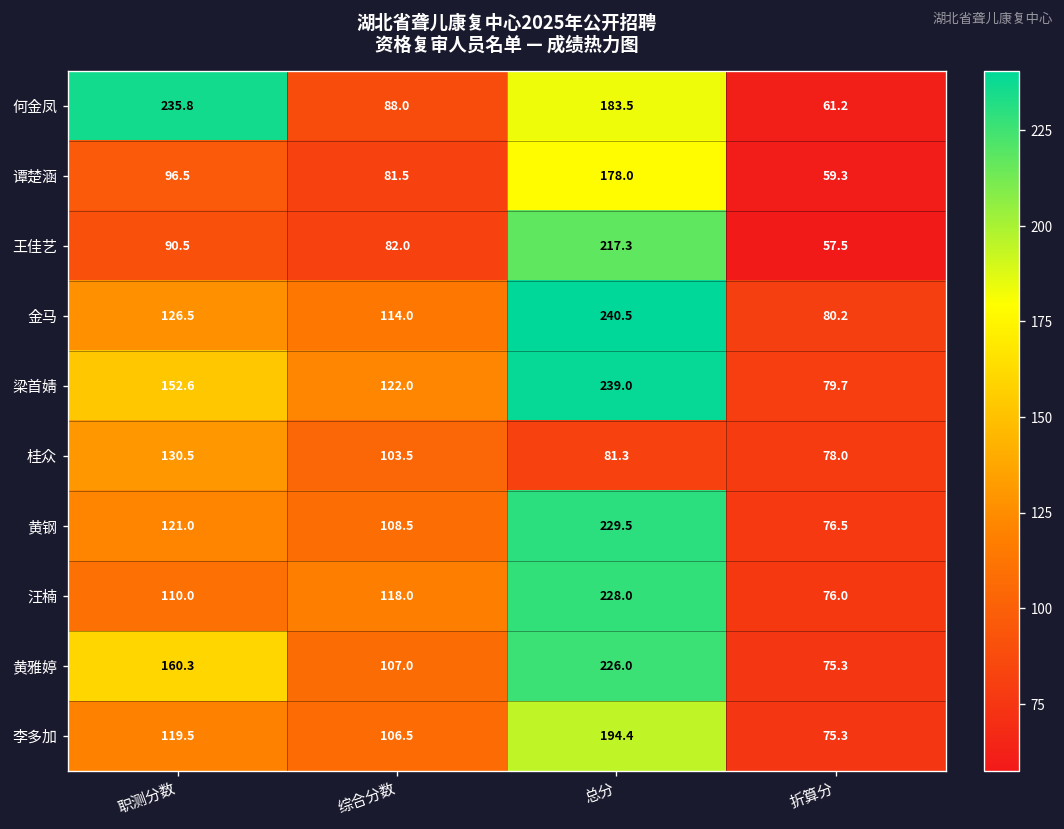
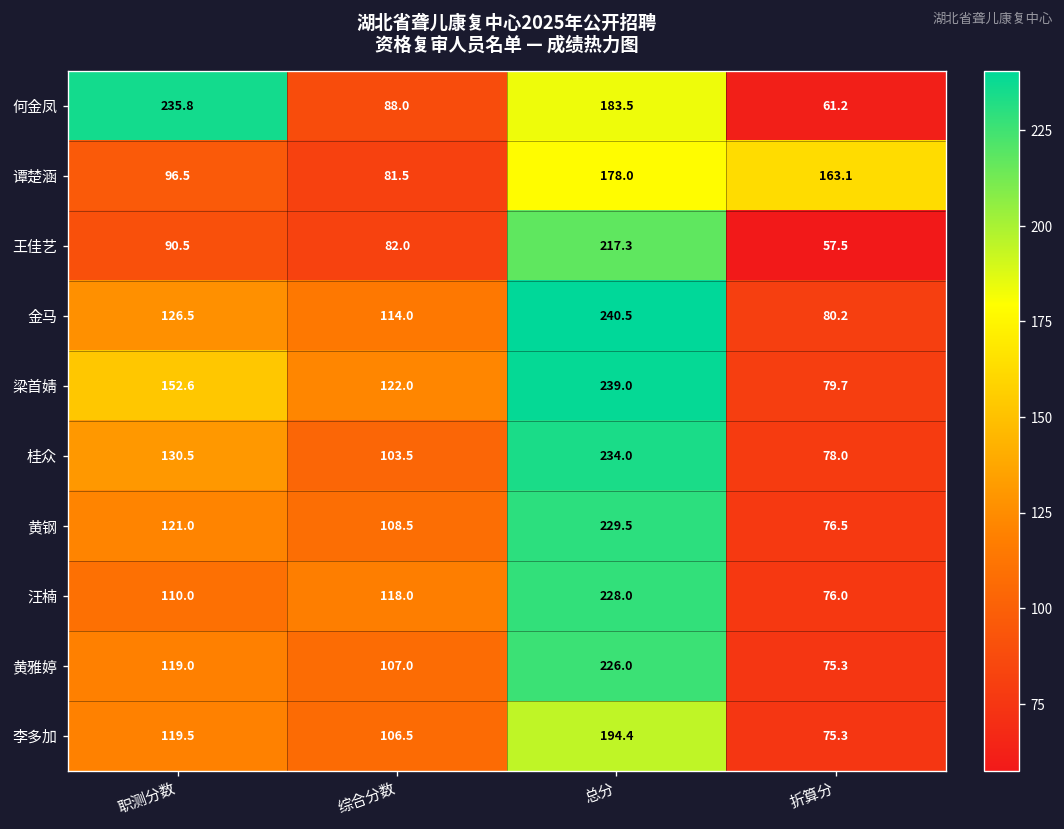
  {
    "何金凤": {
      "职测分数": 235.8,
      "综合分数": 88.0,
      "总分": 183.5,
      "折算分": 61.2
    },
    "谭楚涵": {
      "职测分数": 96.5,
      "综合分数": 81.5,
      "总分": 178.0,
-     "折算分": 59.3
+     "折算分": 163.1
    },
    "王佳艺": {
      "职测分数": 90.5,
      "综合分数": 82.0,
      "总分": 217.3,
      "折算分": 57.5
    },
    "金马": {
      "职测分数": 126.5,
      "综合分数": 114.0,
      "总分": 240.5,
      "折算分": 80.2
    },
    "梁首婧": {
      "职测分数": 152.6,
      "综合分数": 122.0,
      "总分": 239.0,
      "折算分": 79.7
    },
    "桂众": {
      "职测分数": 130.5,
      "综合分数": 103.5,
-     "总分": 81.3,
+     "总分": 234.0,
      "折算分": 78.0
    },
    "黄钢": {
      "职测分数": 121.0,
      "综合分数": 108.5,
      "总分": 229.5,
      "折算分": 76.5
    },
    "汪楠": {
      "职测分数": 110.0,
      "综合分数": 118.0,
      "总分": 228.0,
      "折算分": 76.0
    },
    "黄雅婷": {
-     "职测分数": 160.3,
+     "职测分数": 119.0,
      "综合分数": 107.0,
      "总分": 226.0,
      "折算分": 75.3
    },
    "李多加": {
      "职测分数": 119.5,
      "综合分数": 106.5,
      "总分": 194.4,
      "折算分": 75.3
    }
  }
